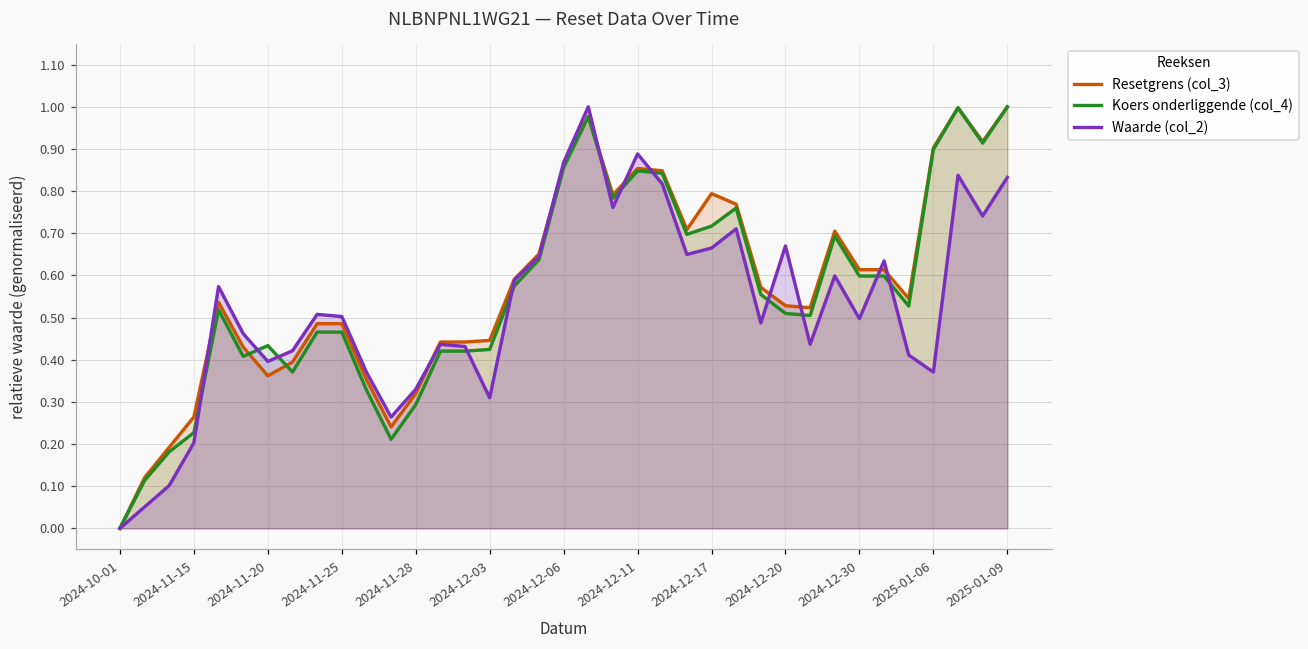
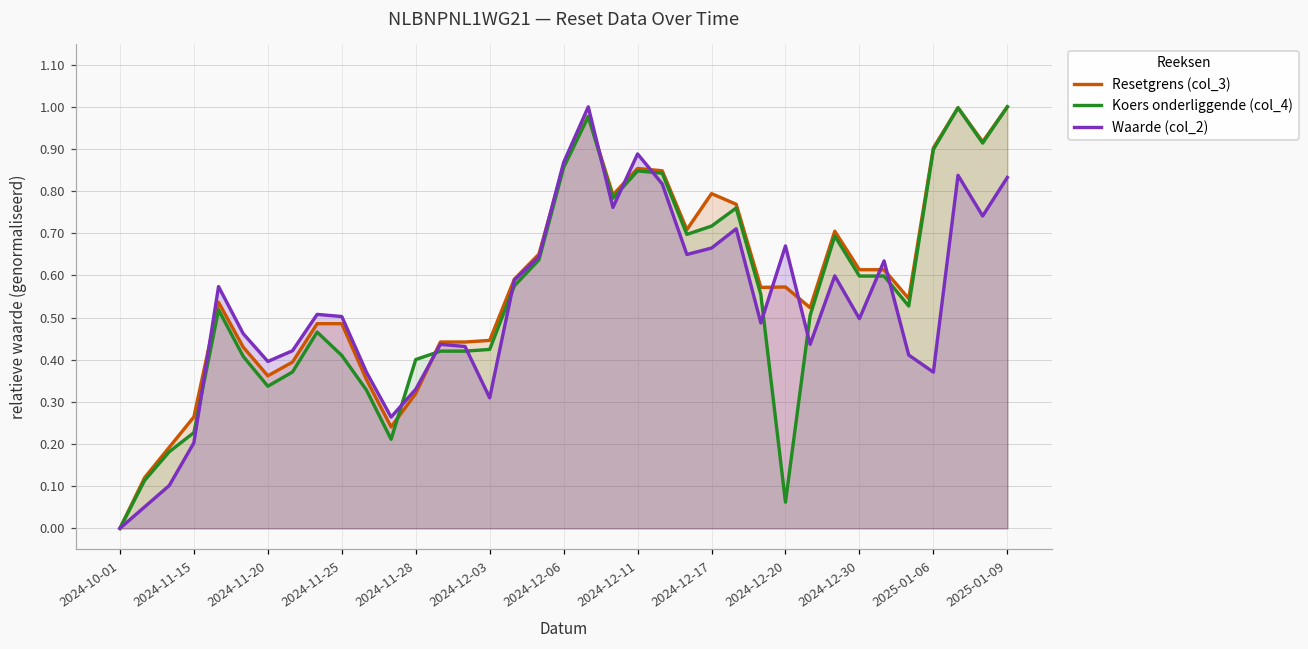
  {
    "Resetgrens (col_3)": {
      "2024-11-15": 0.26,
      "2024-11-20": 0.36,
      "2024-11-25": 0.49,
      "2024-11-28": 0.32,
      "2024-12-03": 0.45,
      "2024-12-17": 0.79,
-     "2024-12-20": 0.53,
+     "2024-12-20": 0.57,
      "2024-12-30": 0.61
    },
    "Koers onderliggende (col_4)": {
      "2024-11-15": 0.23,
-     "2024-11-20": 0.43,
-     "2024-11-25": 0.47,
-     "2024-11-28": 0.29,
+     "2024-11-20": 0.34,
+     "2024-11-25": 0.41,
+     "2024-11-28": 0.40,
      "2024-12-03": 0.42,
      "2024-12-17": 0.72,
-     "2024-12-20": 0.51,
+     "2024-12-20": 0.06,
      "2024-12-30": 0.60
    },
    "Waarde (col_2)": {
      "2024-11-15": 0.20,
      "2024-11-20": 0.40,
      "2024-11-25": 0.50,
      "2024-11-28": 0.33,
      "2024-12-03": 0.31,
      "2024-12-06": 0.87,
      "2024-12-11": 0.89,
      "2024-12-17": 0.66,
      "2024-12-20": 0.67,
      "2024-12-30": 0.50,
      "2025-01-06": 0.37,
      "2025-01-09": 0.83
    }
  }
